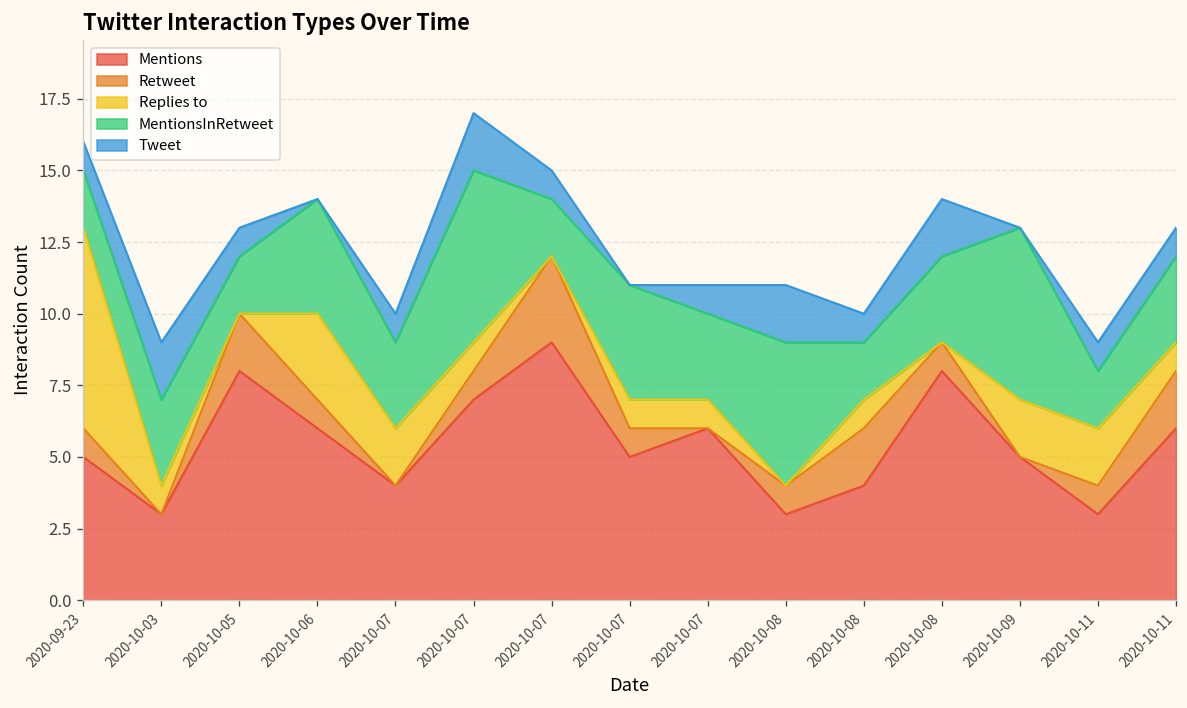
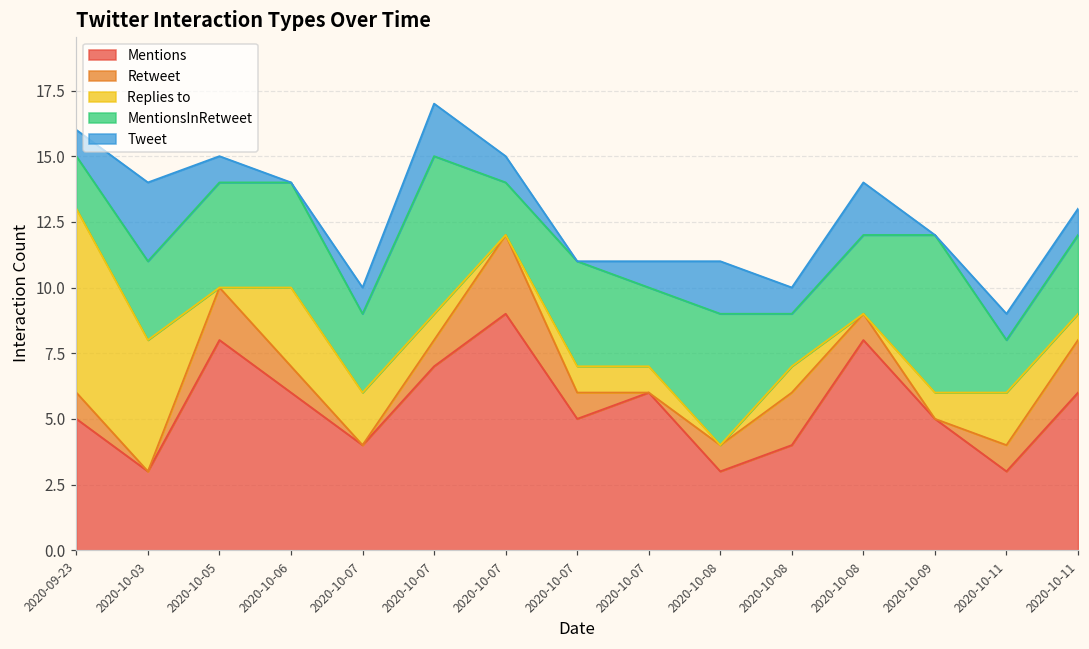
  {
    "Replies to": {
      "2020-09-23": 7,
-     "2020-10-03": 1,
+     "2020-10-03": 5,
      "2020-10-06": 3,
-     "2020-10-09": 2
+     "2020-10-09": 1
    },
    "MentionsInRetweet": {
      "2020-09-23": 2,
      "2020-10-03": 3,
-     "2020-10-05": 2
+     "2020-10-05": 4
    },
    "Tweet": {
      "2020-09-23": 1,
-     "2020-10-03": 2,
+     "2020-10-03": 3,
      "2020-10-05": 1
    }
  }
